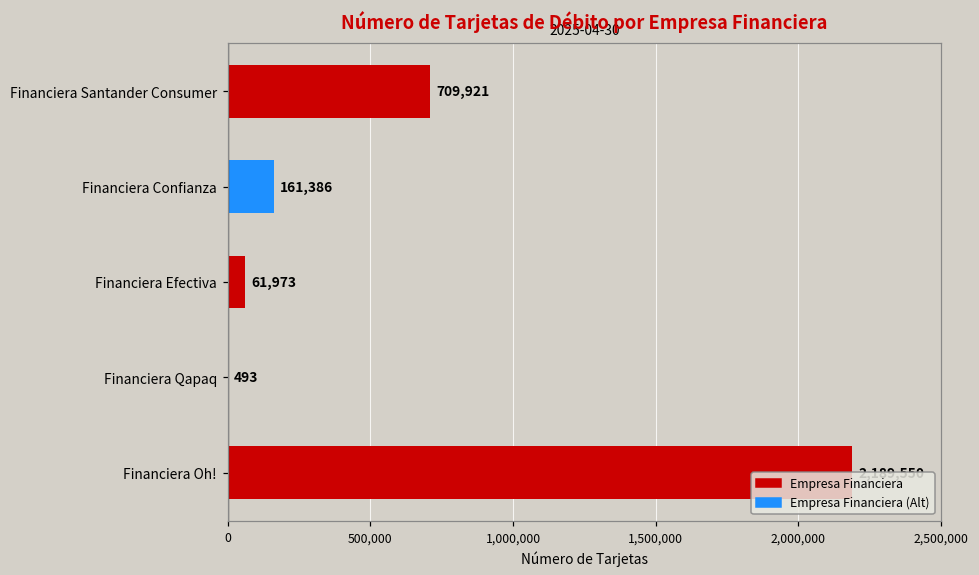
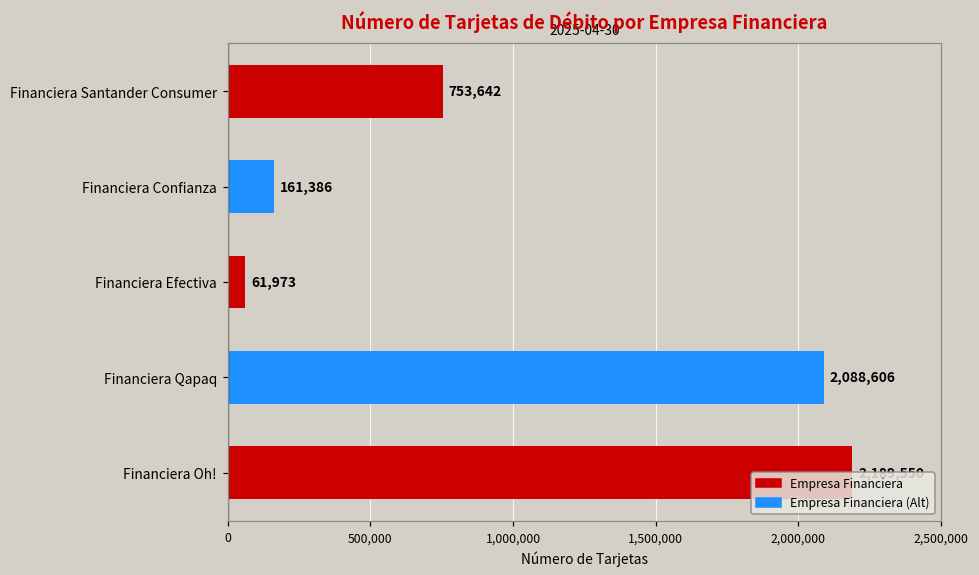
  {
-   "Financiera Santander Consumer": "709,921",
+   "Financiera Santander Consumer": "753,642",
    "Financiera Confianza": "161,386",
    "Financiera Efectiva": "61,973",
-   "Financiera Qapaq": "493"
+   "Financiera Qapaq": "2,088,606"
  }
